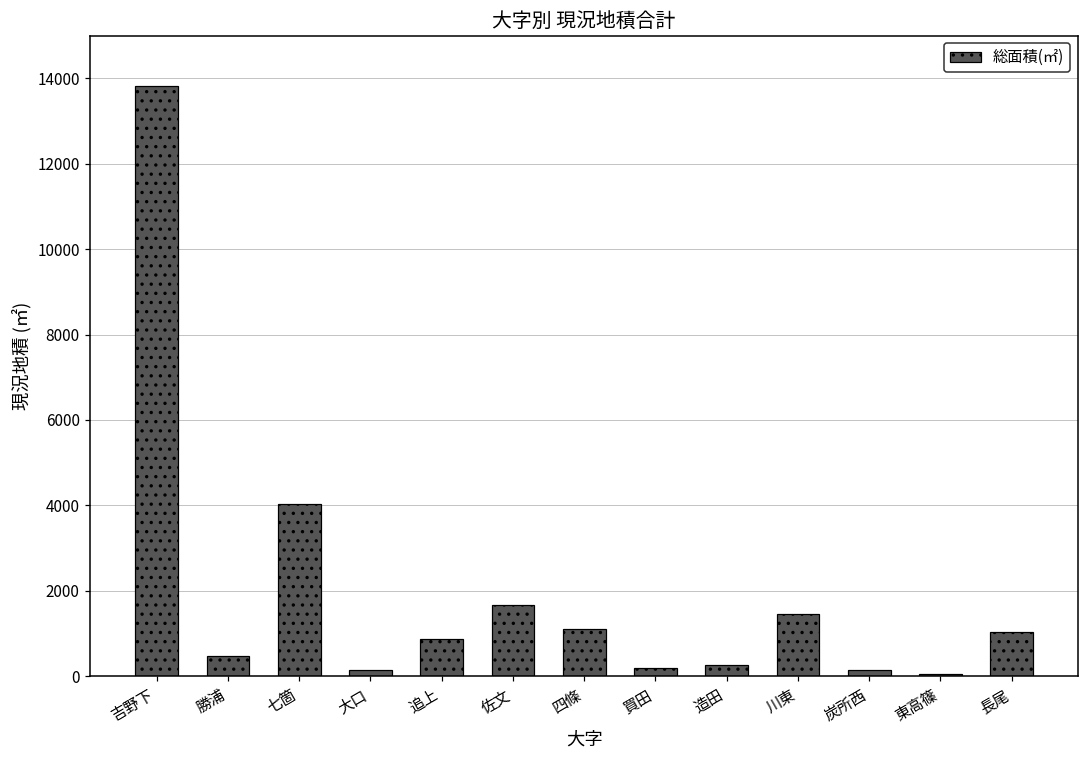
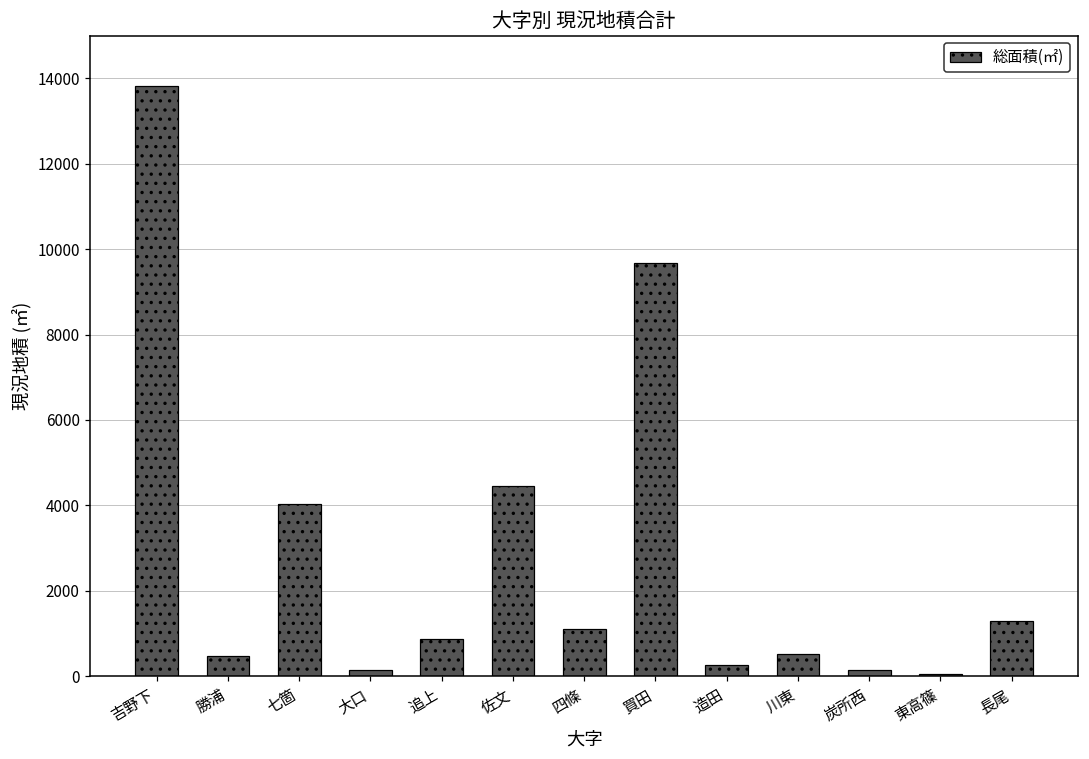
  {
    "吉野下": 13800,
    "勝浦": 500,
    "七箇": 4000,
    "大口": 200,
    "追上": 900,
-   "佐文": 1700,
+   "佐文": 4400,
    "四條": 1100,
-   "買田": 200,
+   "買田": 9700,
    "造田": 300,
-   "川東": 1500,
+   "川東": 500,
    "炭所西": 100,
-   "長尾": 1000
+   "長尾": 1300
  }
